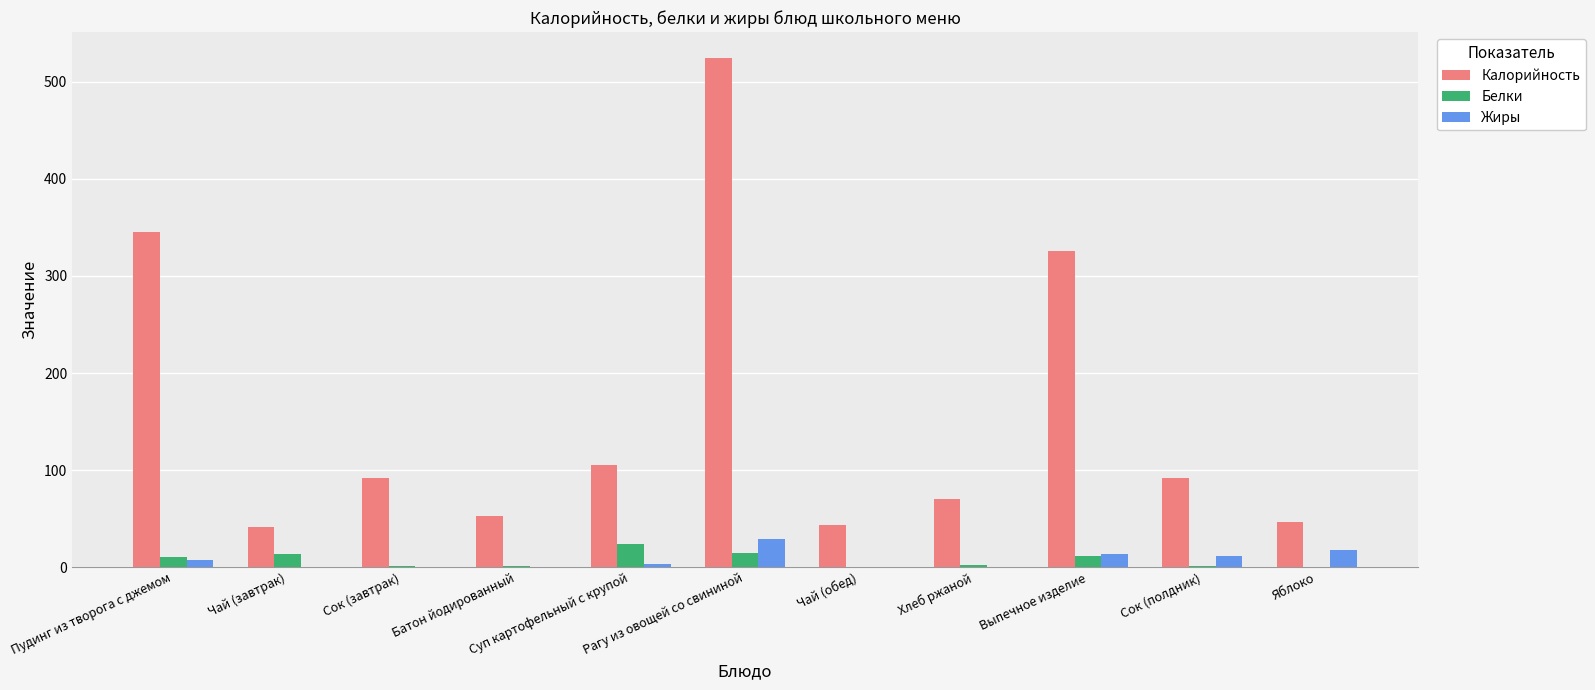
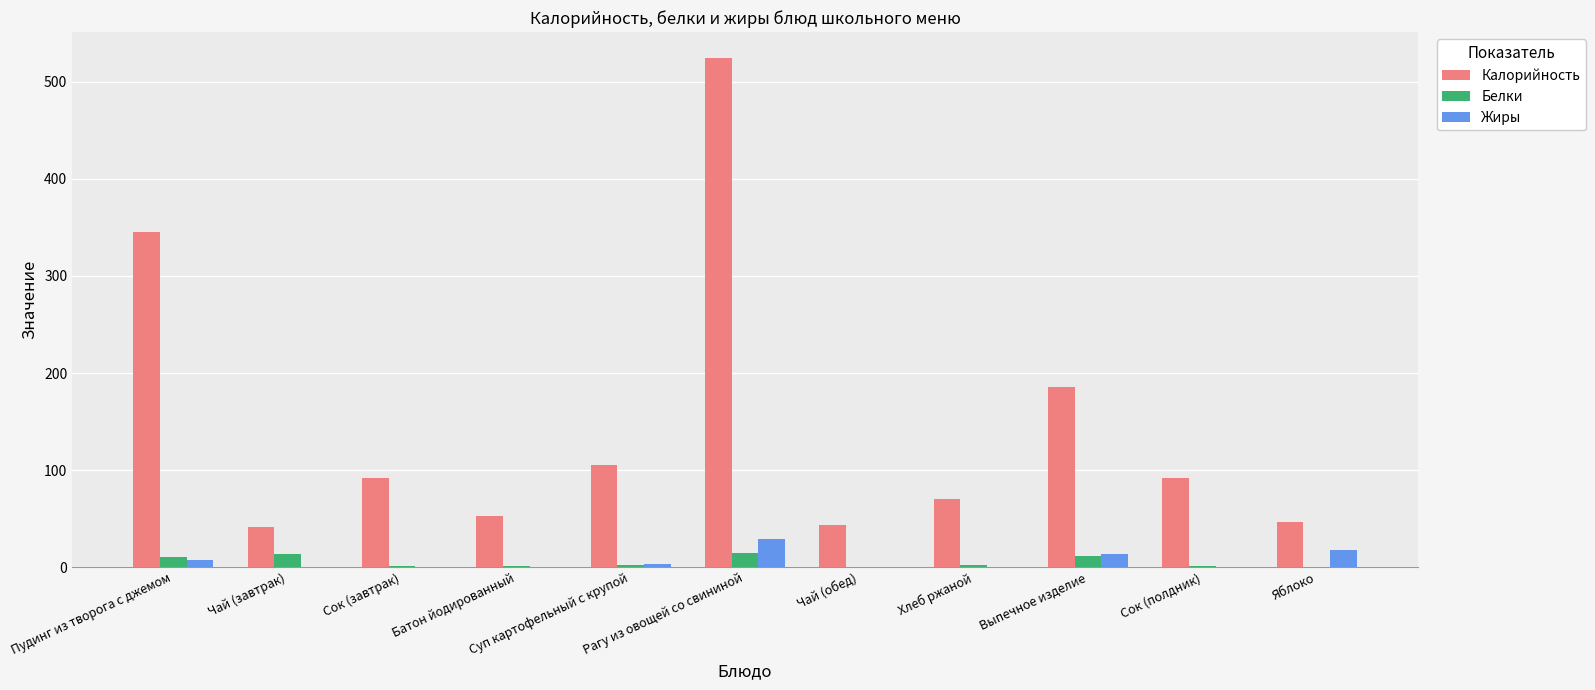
  {
    "Калорийность": {
      "Пудинг из творога с джемом": 340,
      "Чай (завтрак)": 40,
      "Сок (завтрак)": 90,
      "Батон йодированный": 50,
      "Суп картофельный с крупой": 100,
      "Рагу из овощей со свининой": 530,
      "Чай (обед)": 40,
      "Хлеб ржаной": 70,
-     "Выпечное изделие": 330,
+     "Выпечное изделие": 190,
      "Сок (полдник)": 90,
      "Яблоко": 50
    },
    "Белки": {
      "Пудинг из творога с джемом": 10,
      "Чай (завтрак)": 10,
-     "Суп картофельный с крупой": 20,
+     "Суп картофельный с крупой": 0,
      "Рагу из овощей со свининой": 10,
      "Выпечное изделие": 10
    },
    "Жиры": {
      "Пудинг из творога с джемом": 10,
      "Суп картофельный с крупой": 0,
      "Рагу из овощей со свининой": 30,
      "Выпечное изделие": 10,
-     "Сок (полдник)": 10,
+     "Сок (полдник)": 0,
      "Яблоко": 20
    }
  }
